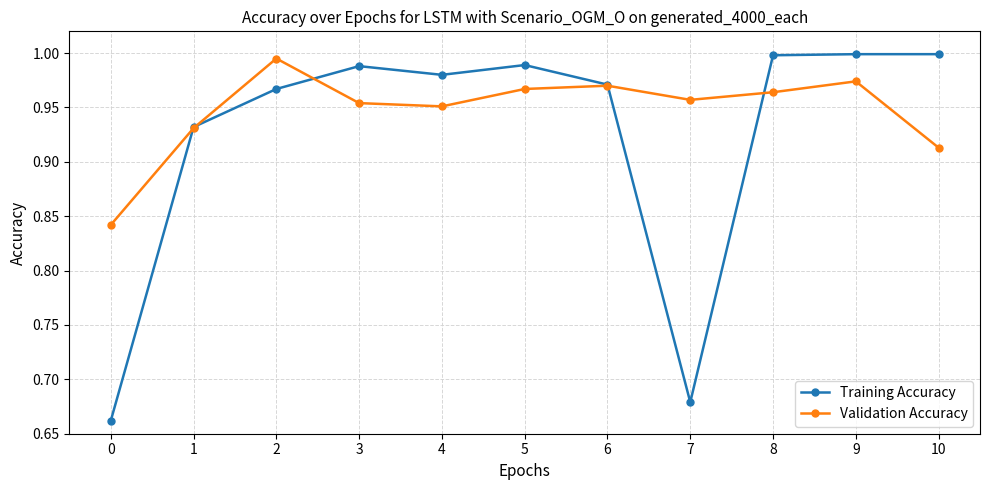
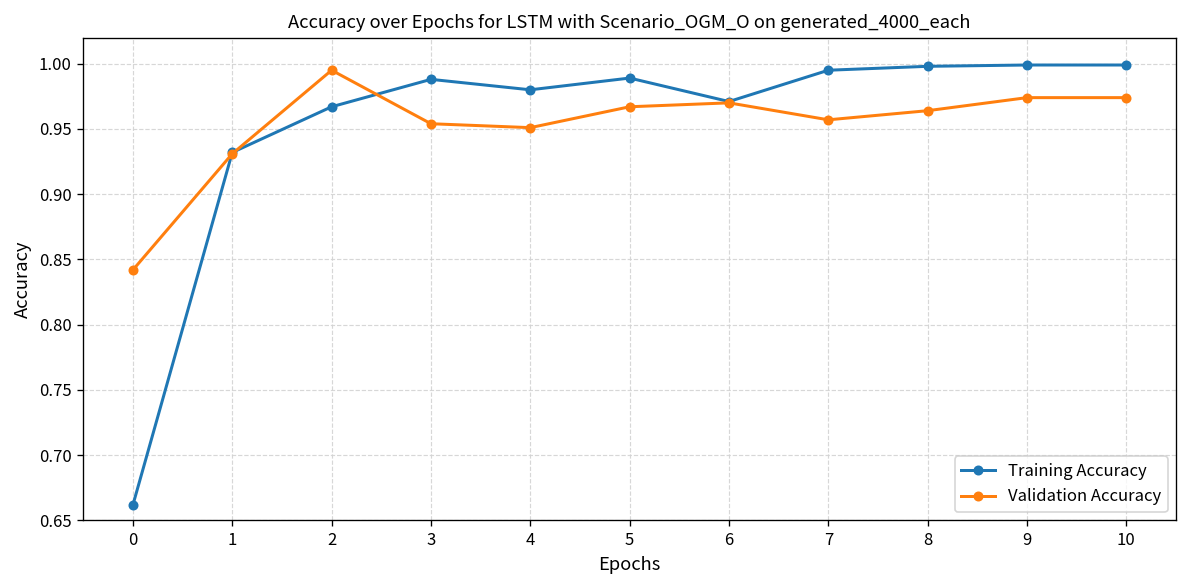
  {
    "Training Accuracy": {
      "0": 0.662,
      "2": 0.967,
      "3": 0.988,
      "4": 0.980,
      "5": 0.989,
-     "7": 0.679,
+     "7": 0.995,
      "8": 0.998,
      "9": 0.999,
      "10": 0.999
    },
    "Validation Accuracy": {
      "0": 0.842,
      "2": 0.995,
      "3": 0.954,
      "4": 0.951,
      "5": 0.967,
      "7": 0.957,
      "8": 0.964,
      "9": 0.974,
-     "10": 0.913
+     "10": 0.974
    }
  }
